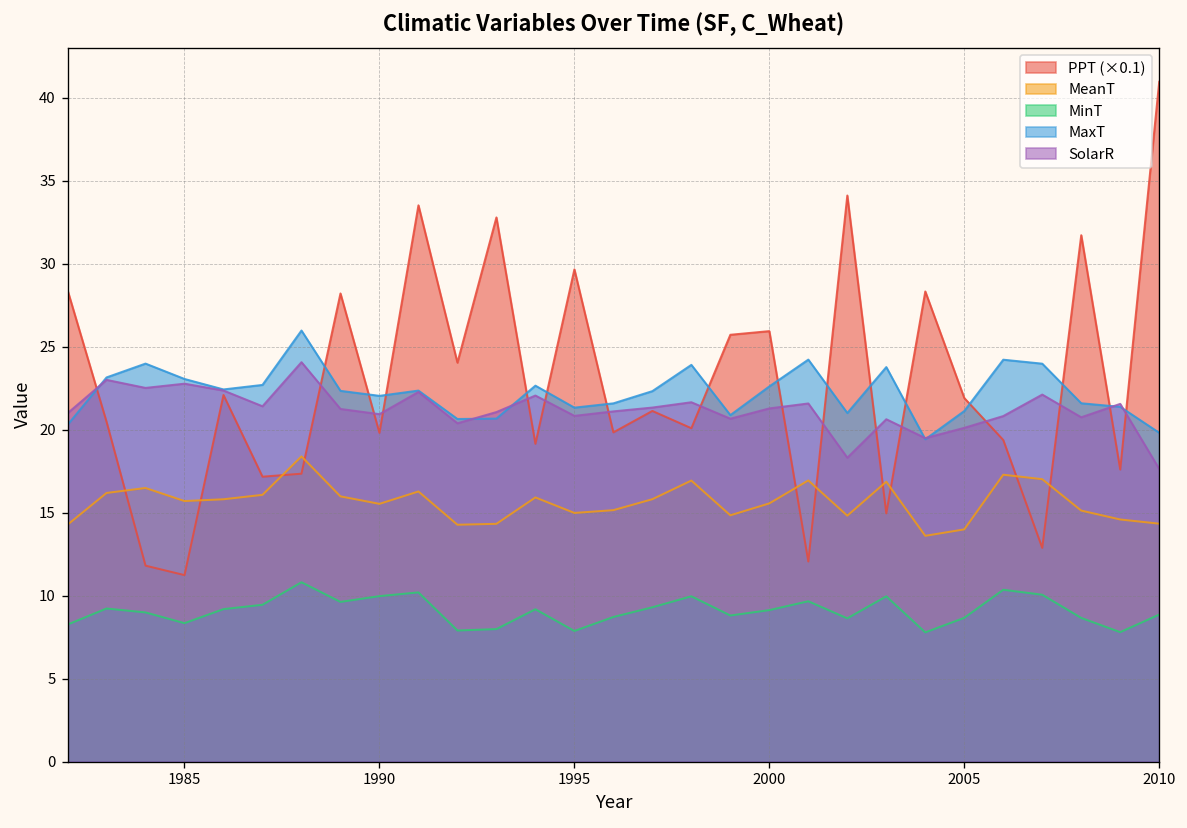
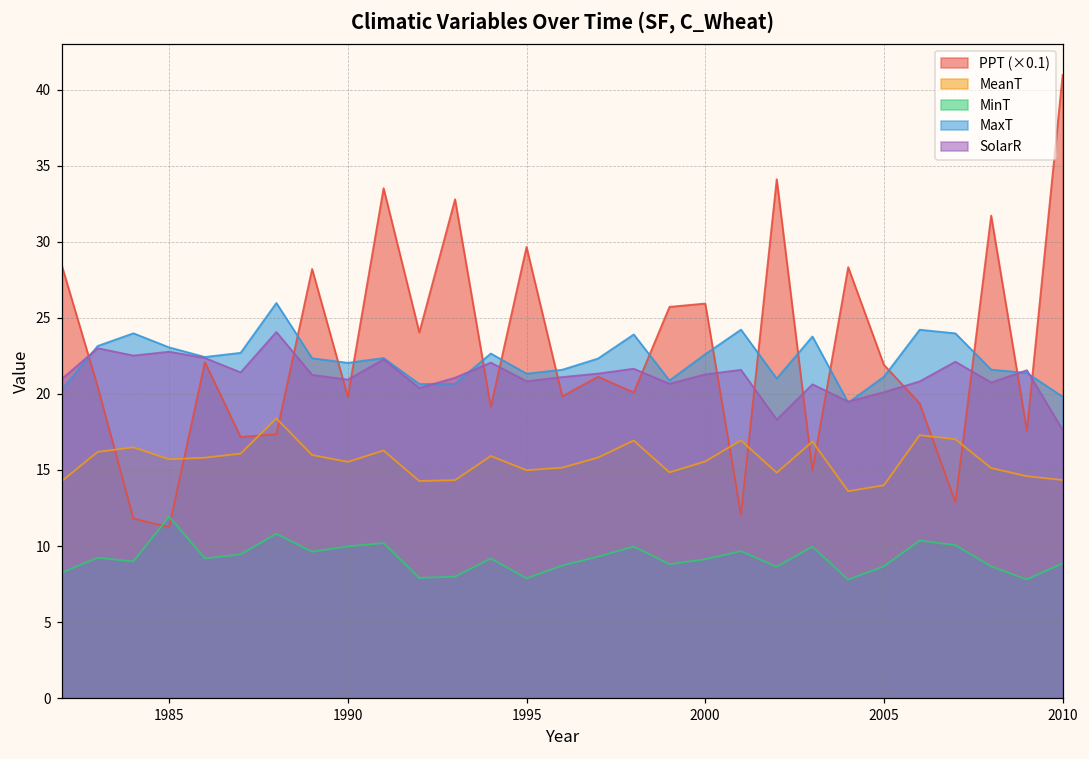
  {
    "PPT (×0.1)": {
      "1985": 11.2,
      "1990": 19.8,
      "1995": 29.7,
      "2000": 25.9,
      "2005": 21.9,
      "2010": 41.0
    },
    "MeanT": {
      "1985": 15.7,
      "1990": 15.5,
      "1995": 15.0,
      "2000": 15.6,
      "2005": 14.0,
      "2010": 14.3
    },
    "MinT": {
-     "1985": 8.3,
+     "1985": 11.9,
      "1990": 10.0,
      "1995": 7.9,
      "2000": 9.1,
      "2005": 8.7,
      "2010": 8.9
    },
    "MaxT": {
      "1985": 23.1,
      "1990": 22.0,
      "1995": 21.3,
      "2000": 22.6,
      "2005": 21.1,
      "2010": 19.8
    },
    "SolarR": {
      "1985": 22.8,
      "1990": 20.9,
      "1995": 20.8,
      "2000": 21.3,
      "2005": 20.1,
      "2010": 17.6
    }
  }
